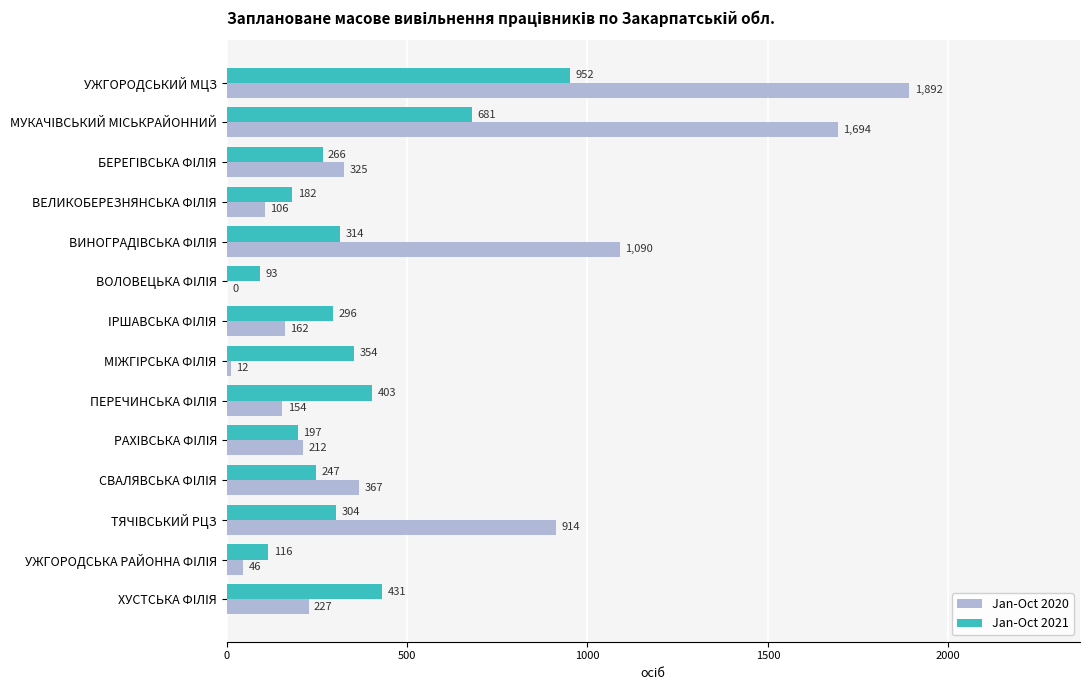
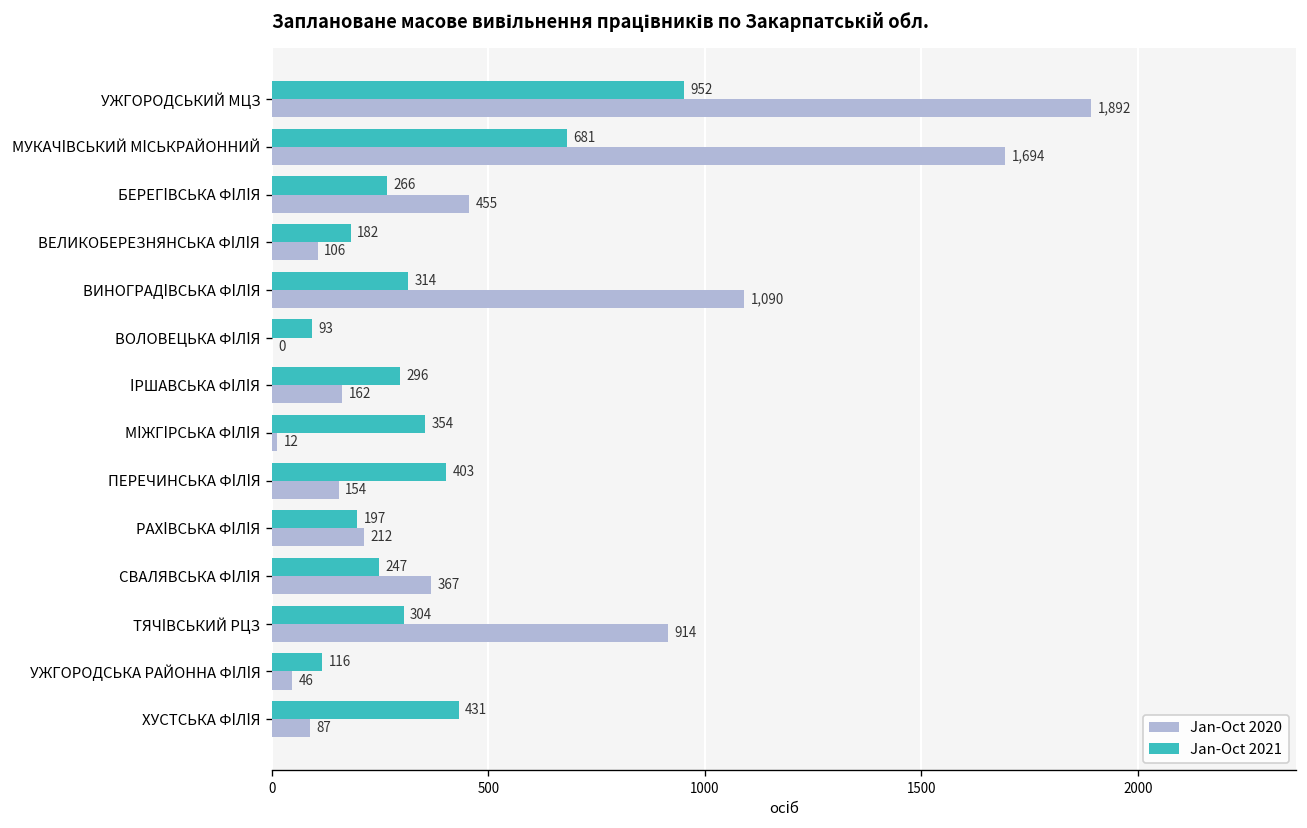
  {
    "Jan-Oct 2020": {
      "УЖГОРОДСЬКИЙ МЦЗ": "1,892",
      "МУКАЧІВСЬКИЙ МІСЬКРАЙОННИЙ": "1,694",
-     "БЕРЕГІВСЬКА ФІЛІЯ": "325",
+     "БЕРЕГІВСЬКА ФІЛІЯ": "455",
      "ВЕЛИКОБЕРЕЗНЯНСЬКА ФІЛІЯ": "106",
      "ВИНОГРАДІВСЬКА ФІЛІЯ": "1,090",
      "ВОЛОВЕЦЬКА ФІЛІЯ": "0",
      "ІРШАВСЬКА ФІЛІЯ": "162",
      "МІЖГІРСЬКА ФІЛІЯ": "12",
      "ПЕРЕЧИНСЬКА ФІЛІЯ": "154",
      "РАХІВСЬКА ФІЛІЯ": "212",
      "СВАЛЯВСЬКА ФІЛІЯ": "367",
      "ТЯЧІВСЬКИЙ РЦЗ": "914",
      "УЖГОРОДСЬКА РАЙОННА ФІЛІЯ": "46",
-     "ХУСТСЬКА ФІЛІЯ": "227"
+     "ХУСТСЬКА ФІЛІЯ": "87"
    },
    "Jan-Oct 2021": {
      "УЖГОРОДСЬКИЙ МЦЗ": "952",
      "МУКАЧІВСЬКИЙ МІСЬКРАЙОННИЙ": "681",
      "БЕРЕГІВСЬКА ФІЛІЯ": "266",
      "ВЕЛИКОБЕРЕЗНЯНСЬКА ФІЛІЯ": "182",
      "ВИНОГРАДІВСЬКА ФІЛІЯ": "314",
      "ВОЛОВЕЦЬКА ФІЛІЯ": "93",
      "ІРШАВСЬКА ФІЛІЯ": "296",
      "МІЖГІРСЬКА ФІЛІЯ": "354",
      "ПЕРЕЧИНСЬКА ФІЛІЯ": "403",
      "РАХІВСЬКА ФІЛІЯ": "197",
      "СВАЛЯВСЬКА ФІЛІЯ": "247",
      "ТЯЧІВСЬКИЙ РЦЗ": "304",
      "УЖГОРОДСЬКА РАЙОННА ФІЛІЯ": "116",
      "ХУСТСЬКА ФІЛІЯ": "431"
    }
  }
